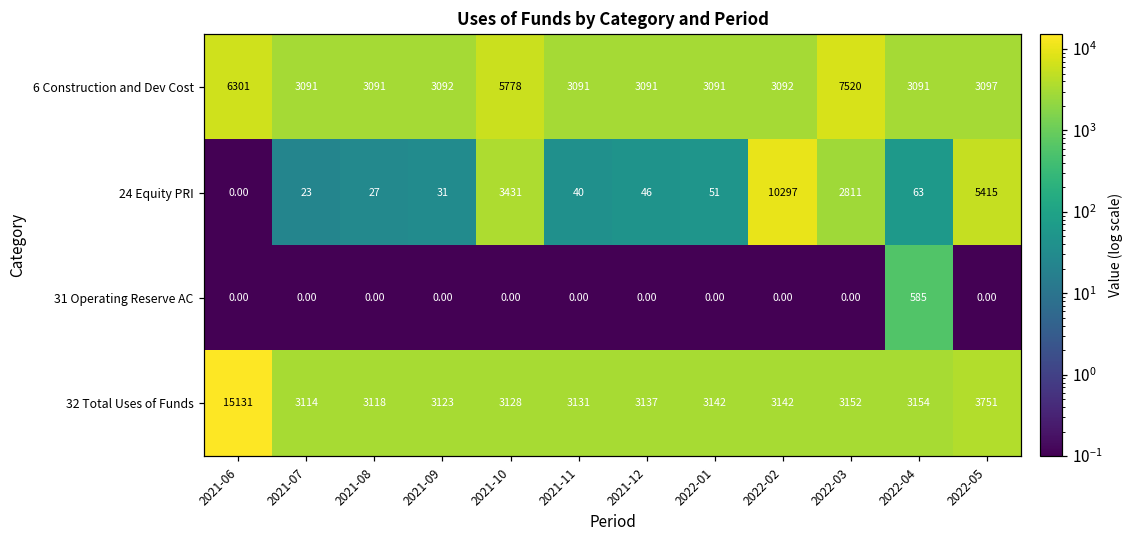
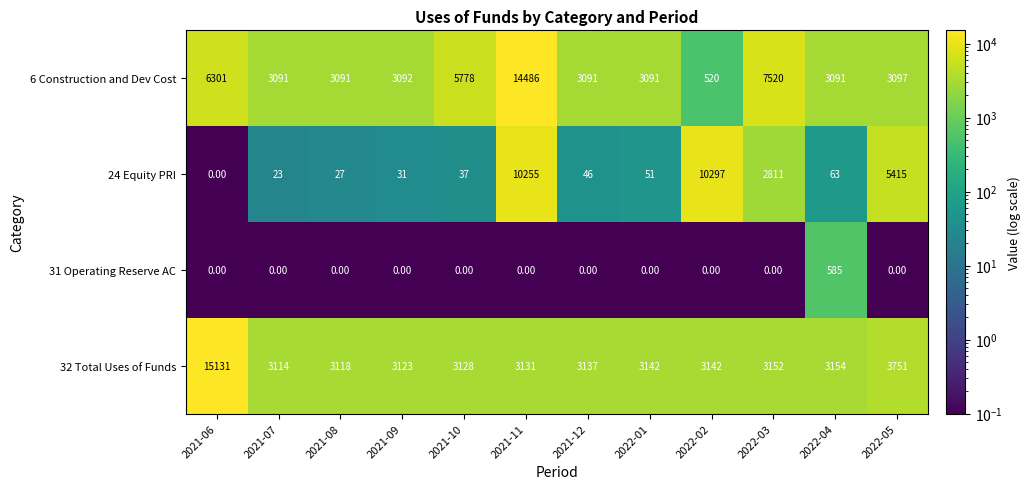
  {
    "6 Construction and Dev Cost": {
      "2021-06": 6301,
      "2021-07": 3091,
      "2021-08": 3091,
      "2021-09": 3092,
      "2021-10": 5778,
-     "2021-11": 3091,
+     "2021-11": 14486,
      "2021-12": 3091,
      "2022-01": 3091,
-     "2022-02": 3092,
+     "2022-02": 520,
      "2022-03": 7520,
      "2022-04": 3091,
      "2022-05": 3097
    },
    "24 Equity PRI": {
      "2021-06": 0.00,
      "2021-07": 23,
      "2021-08": 27,
      "2021-09": 31,
-     "2021-10": 3431,
-     "2021-11": 40,
+     "2021-10": 37,
+     "2021-11": 10255,
      "2021-12": 46,
      "2022-01": 51,
      "2022-02": 10297,
      "2022-03": 2811,
      "2022-04": 63,
      "2022-05": 5415
    },
    "31 Operating Reserve AC": {
      "2021-06": 0.00,
      "2021-07": 0.00,
      "2021-08": 0.00,
      "2021-09": 0.00,
      "2021-10": 0.00,
      "2021-11": 0.00,
      "2021-12": 0.00,
      "2022-01": 0.00,
      "2022-02": 0.00,
      "2022-03": 0.00,
      "2022-04": 585,
      "2022-05": 0.00
    },
    "32 Total Uses of Funds": {
      "2021-06": 15131,
      "2021-07": 3114,
      "2021-08": 3118,
      "2021-09": 3123,
      "2021-10": 3128,
      "2021-11": 3131,
      "2021-12": 3137,
      "2022-01": 3142,
      "2022-02": 3142,
      "2022-03": 3152,
      "2022-04": 3154,
      "2022-05": 3751
    }
  }
